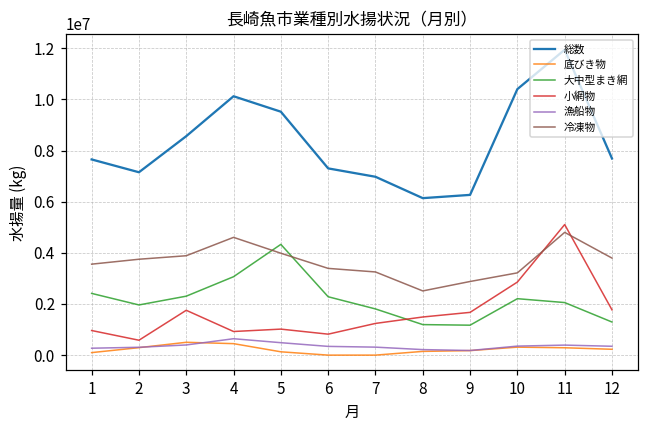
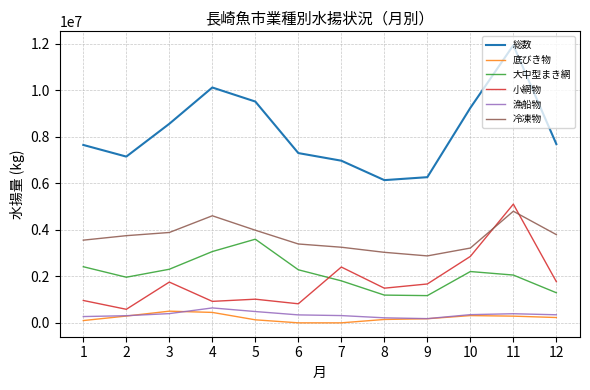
  {
    "総数": {
      "1": 7700000,
      "2": 7200000,
      "3": 8600000,
      "4": 10100000,
      "5": 9500000,
      "6": 7300000,
      "7": 7000000,
      "8": 6100000,
      "9": 6300000,
-     "10": 10400000,
+     "10": 9300000,
      "12": 7700000
    },
    "底びき物": {
      "1": 100000,
      "4": 400000,
      "5": 100000,
      "6": 0,
      "7": 0,
      "12": 200000
    },
    "大中型まき網": {
      "1": 2400000,
      "2": 2000000,
      "3": 2300000,
      "4": 3100000,
-     "5": 4300000,
+     "5": 3600000,
      "6": 2300000,
      "7": 1800000,
      "8": 1200000,
      "9": 1200000,
      "10": 2200000,
      "11": 2100000,
      "12": 1300000
    },
    "小網物": {
      "1": 1000000,
      "2": 600000,
      "3": 1800000,
      "4": 900000,
      "5": 1000000,
      "6": 800000,
-     "7": 1200000,
+     "7": 2400000,
      "8": 1500000,
      "9": 1700000,
      "10": 2900000,
      "11": 5100000,
      "12": 1800000
    },
    "漁船物": {
      "1": 300000,
      "4": 600000,
      "5": 500000,
      "6": 300000,
      "7": 300000,
      "12": 300000
    },
    "冷凍物": {
      "1": 3600000,
      "2": 3800000,
      "3": 3900000,
      "4": 4600000,
      "5": 4000000,
      "6": 3400000,
      "7": 3300000,
-     "8": 2500000,
+     "8": 3000000,
      "9": 2900000,
      "10": 3200000,
      "11": 4800000,
      "12": 3800000
    }
  }
